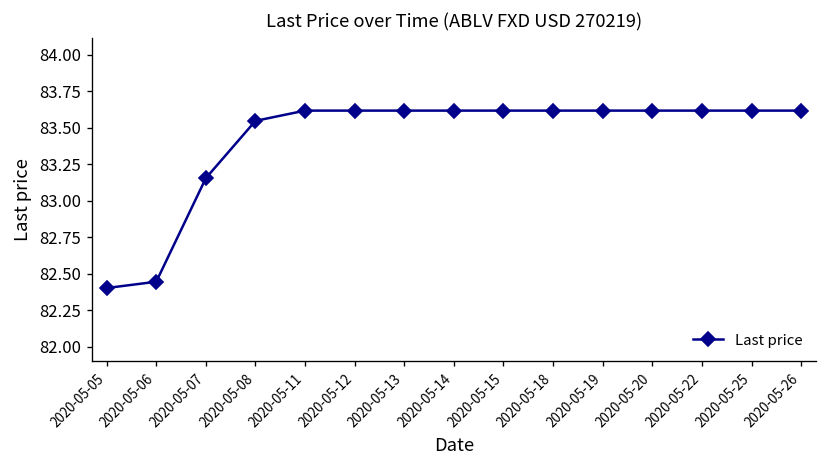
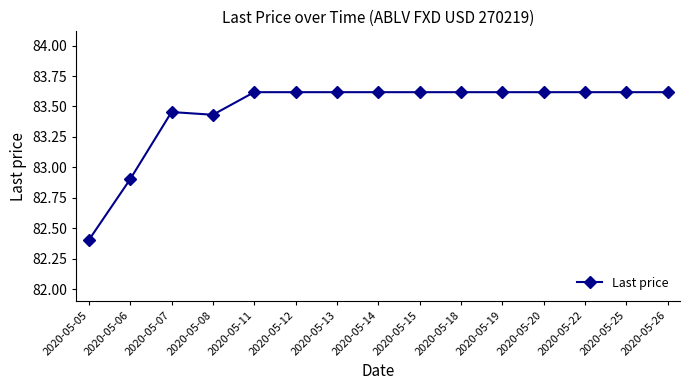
  {
    "2020-05-05": 82.40,
-   "2020-05-06": 82.45,
-   "2020-05-07": 83.16,
-   "2020-05-08": 83.55,
+   "2020-05-06": 82.90,
+   "2020-05-07": 83.45,
+   "2020-05-08": 83.43,
    "2020-05-11": 83.62,
    "2020-05-12": 83.62,
    "2020-05-13": 83.62,
    "2020-05-14": 83.62,
    "2020-05-15": 83.62,
    "2020-05-18": 83.62,
    "2020-05-19": 83.62,
    "2020-05-20": 83.62,
    "2020-05-22": 83.62,
    "2020-05-25": 83.62,
    "2020-05-26": 83.62
  }
